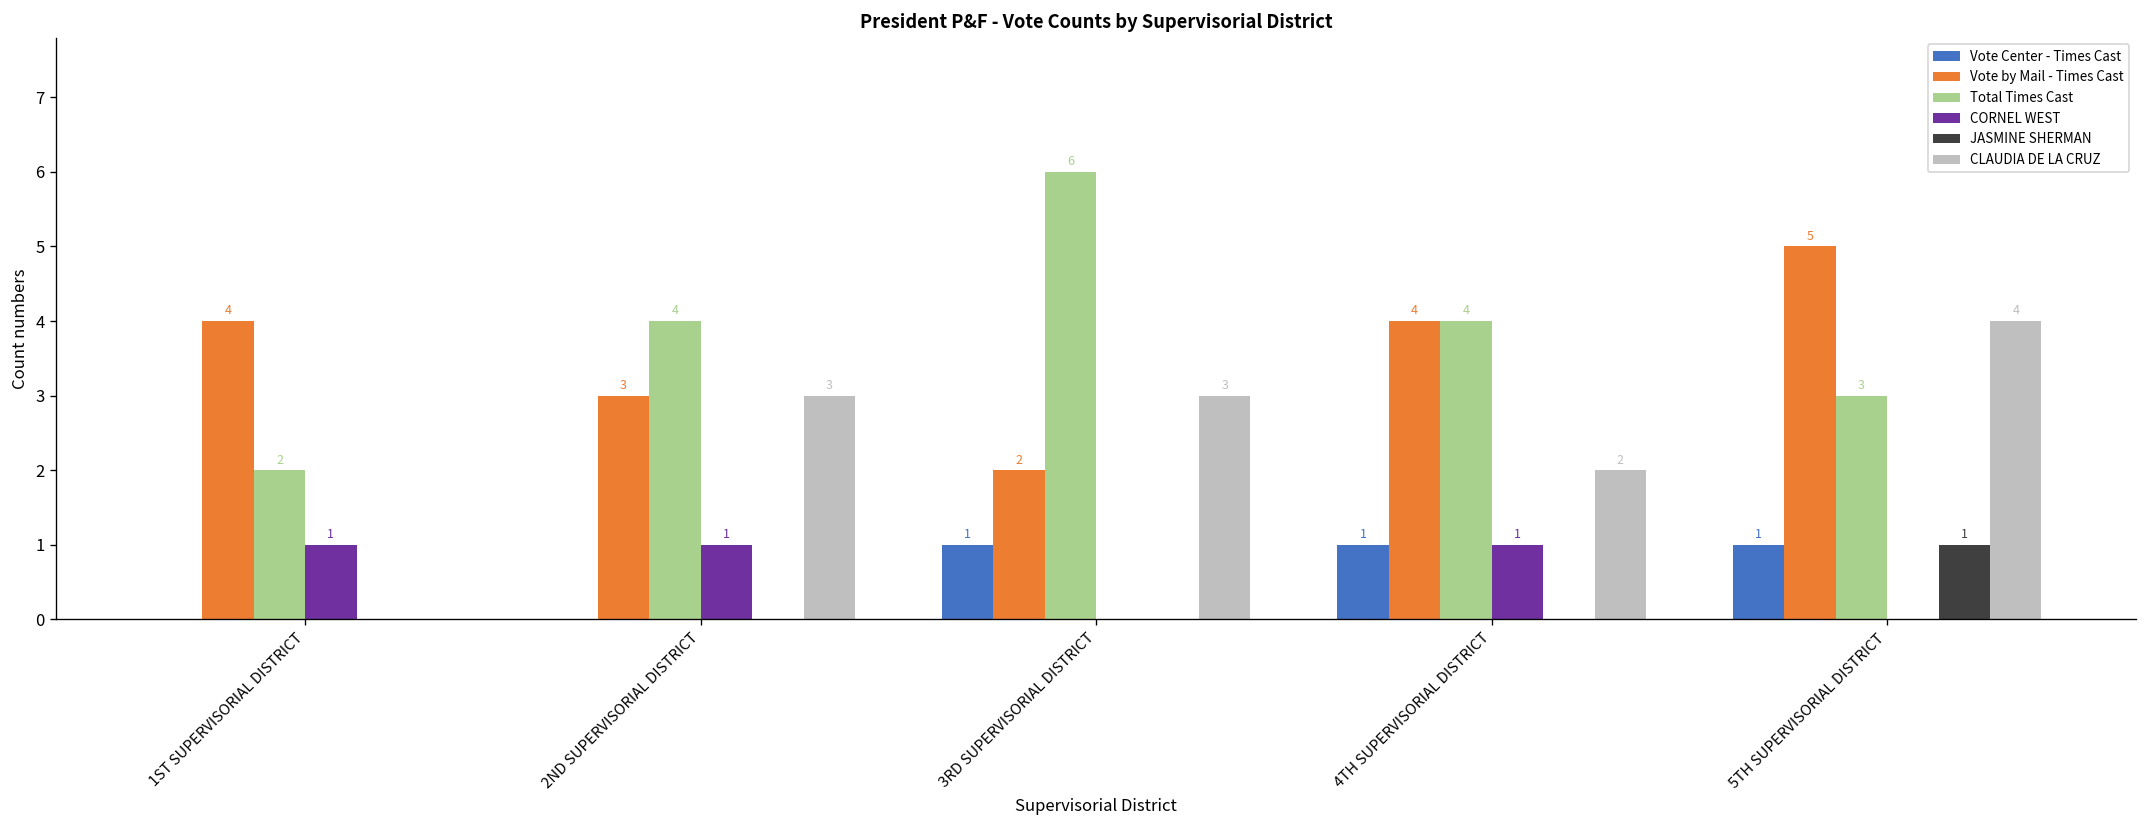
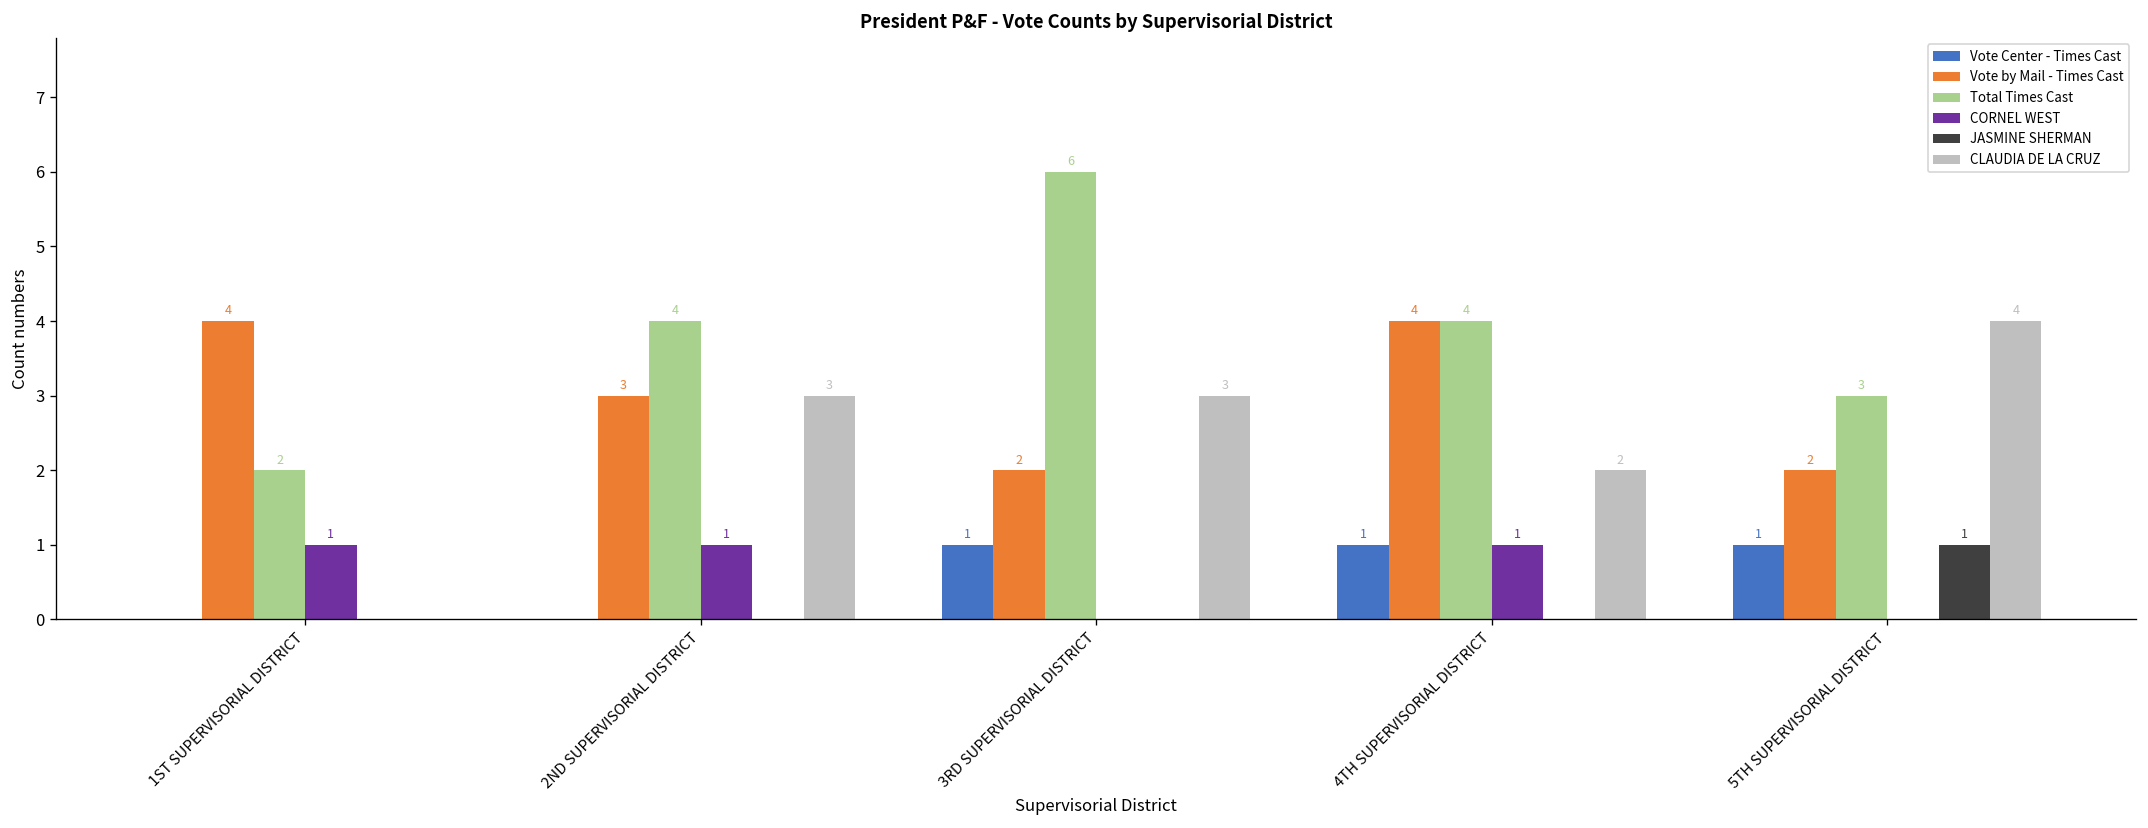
  {
    "Vote Center - Times Cast": {
      "3RD SUPERVISORIAL DISTRICT": 1,
      "4TH SUPERVISORIAL DISTRICT": 1,
      "5TH SUPERVISORIAL DISTRICT": 1
    },
    "Vote by Mail - Times Cast": {
      "1ST SUPERVISORIAL DISTRICT": 4,
      "2ND SUPERVISORIAL DISTRICT": 3,
      "3RD SUPERVISORIAL DISTRICT": 2,
      "4TH SUPERVISORIAL DISTRICT": 4,
-     "5TH SUPERVISORIAL DISTRICT": 5
+     "5TH SUPERVISORIAL DISTRICT": 2
    },
    "CORNEL WEST": {
      "1ST SUPERVISORIAL DISTRICT": 1,
      "2ND SUPERVISORIAL DISTRICT": 1,
      "4TH SUPERVISORIAL DISTRICT": 1
    },
    "JASMINE SHERMAN": {
      "5TH SUPERVISORIAL DISTRICT": 1
    }
  }
